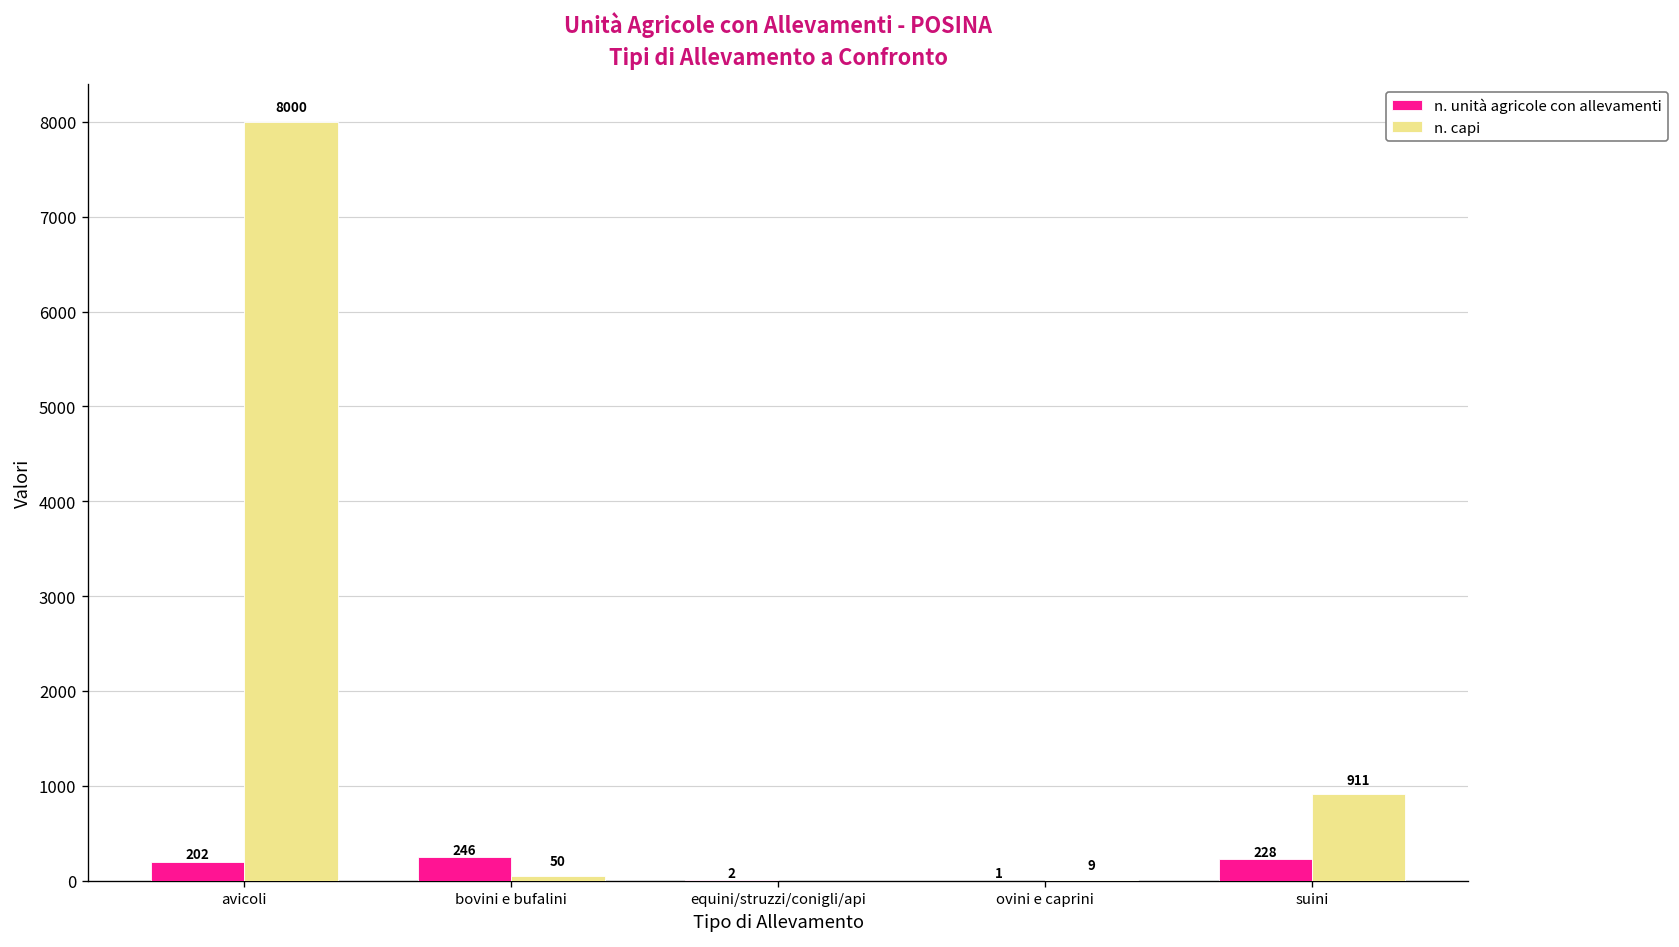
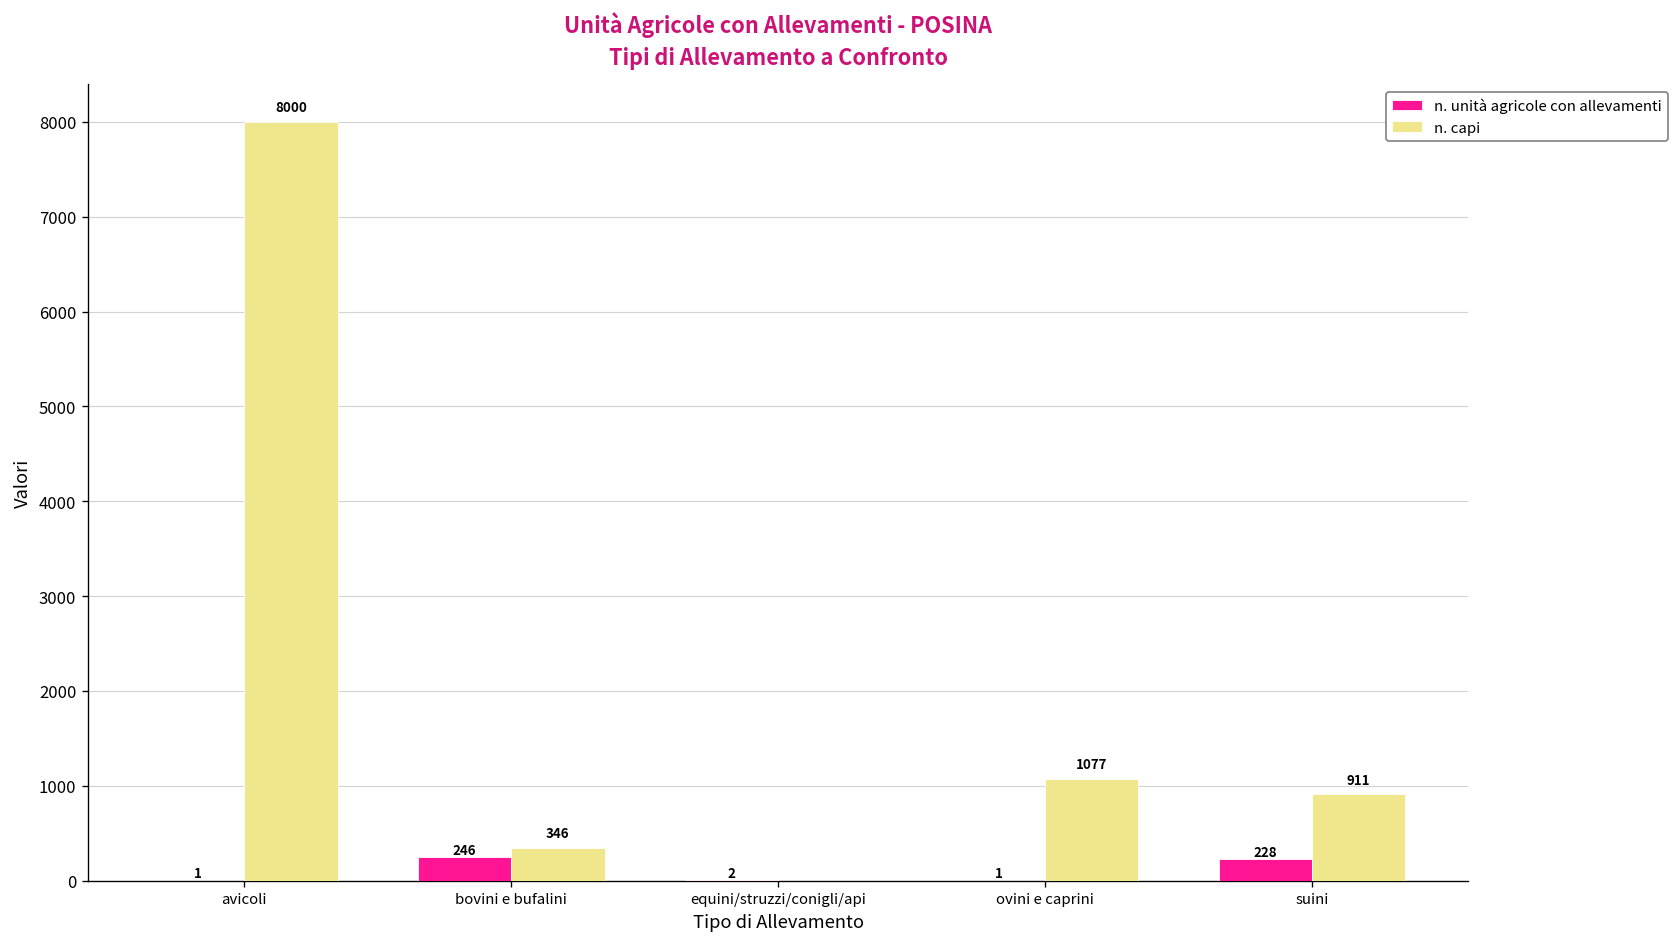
  {
    "n. unità agricole con allevamenti": {
-     "avicoli": 202,
+     "avicoli": 1,
      "bovini e bufalini": 246,
      "equini/struzzi/conigli/api": 2,
      "ovini e caprini": 1,
      "suini": 228
    },
    "n. capi": {
      "avicoli": 8000,
-     "bovini e bufalini": 50,
-     "ovini e caprini": 9,
+     "bovini e bufalini": 346,
+     "ovini e caprini": 1077,
      "suini": 911
    }
  }
